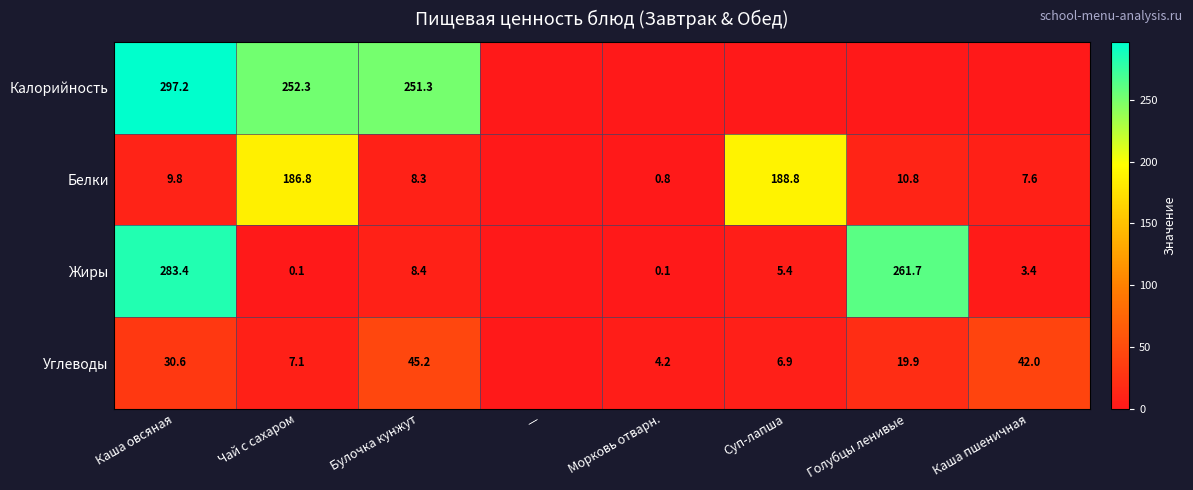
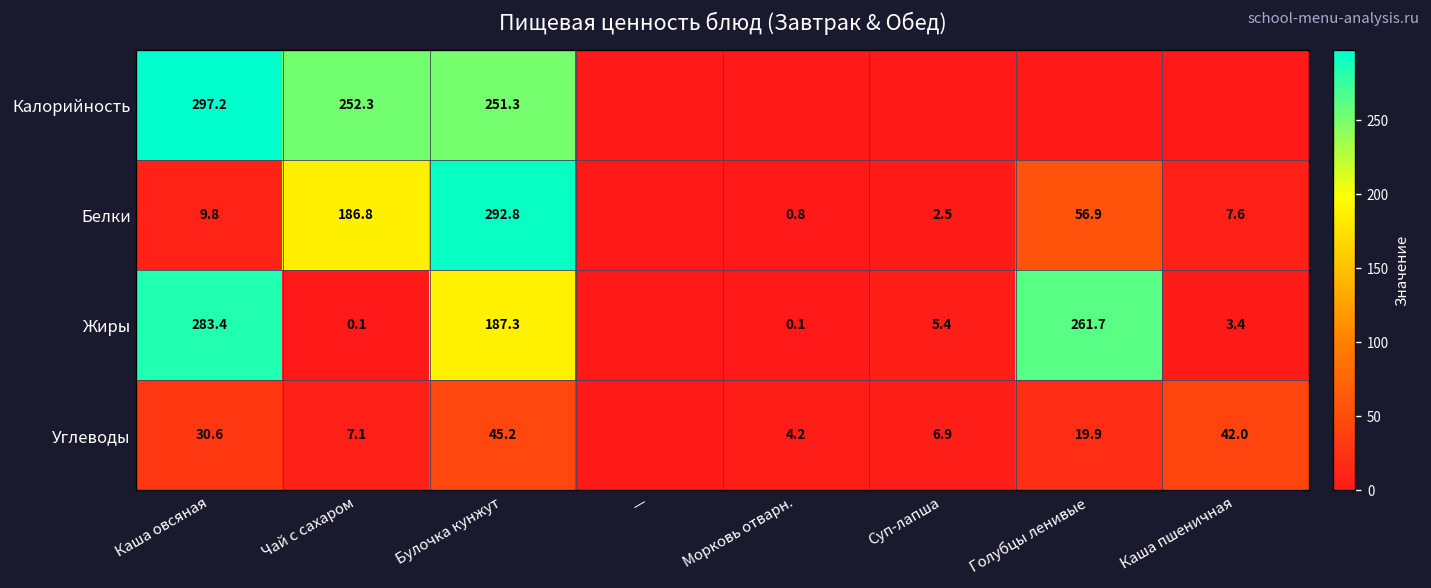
  {
    "Калорийность": {
      "Каша овсяная": 297.2,
      "Чай с сахаром": 252.3,
      "Булочка кунжут": 251.3
    },
    "Белки": {
      "Каша овсяная": 9.8,
      "Чай с сахаром": 186.8,
-     "Булочка кунжут": 8.3,
+     "Булочка кунжут": 292.8,
      "Морковь отварн.": 0.8,
-     "Суп-лапша": 188.8,
-     "Голубцы ленивые": 10.8,
+     "Суп-лапша": 2.5,
+     "Голубцы ленивые": 56.9,
      "Каша пшеничная": 7.6
    },
    "Жиры": {
      "Каша овсяная": 283.4,
      "Чай с сахаром": 0.1,
-     "Булочка кунжут": 8.4,
+     "Булочка кунжут": 187.3,
      "Морковь отварн.": 0.1,
      "Суп-лапша": 5.4,
      "Голубцы ленивые": 261.7,
      "Каша пшеничная": 3.4
    },
    "Углеводы": {
      "Каша овсяная": 30.6,
      "Чай с сахаром": 7.1,
      "Булочка кунжут": 45.2,
      "Морковь отварн.": 4.2,
      "Суп-лапша": 6.9,
      "Голубцы ленивые": 19.9,
      "Каша пшеничная": 42.0
    }
  }
